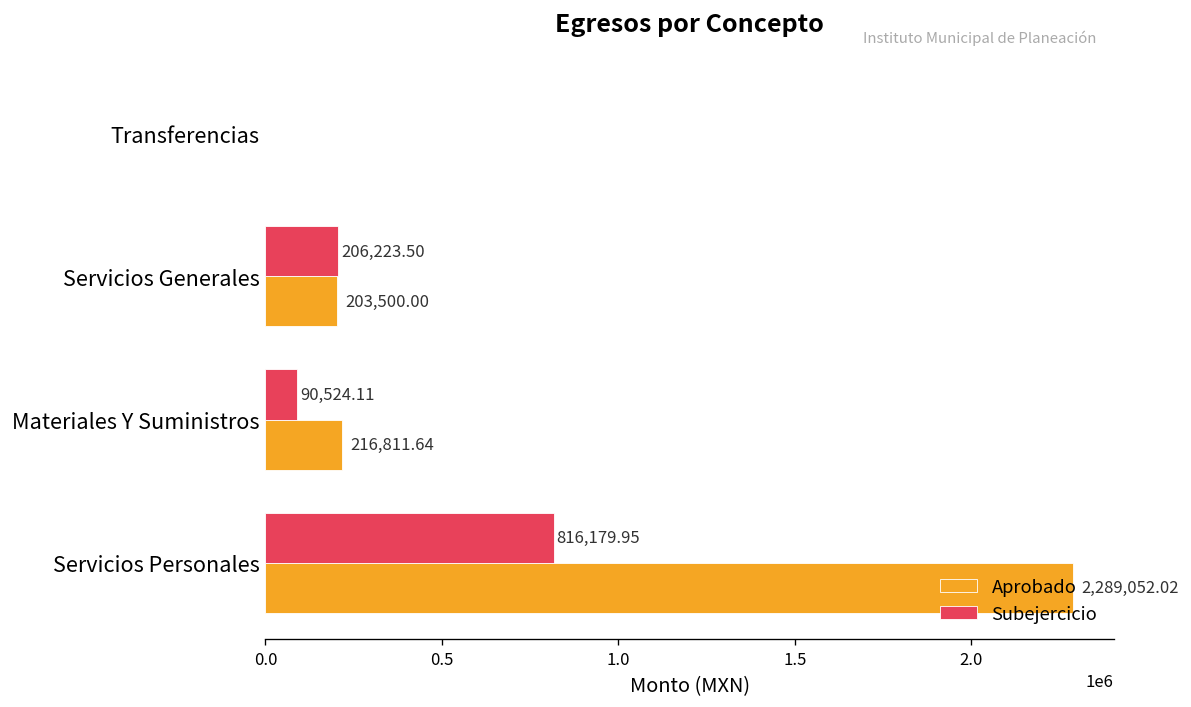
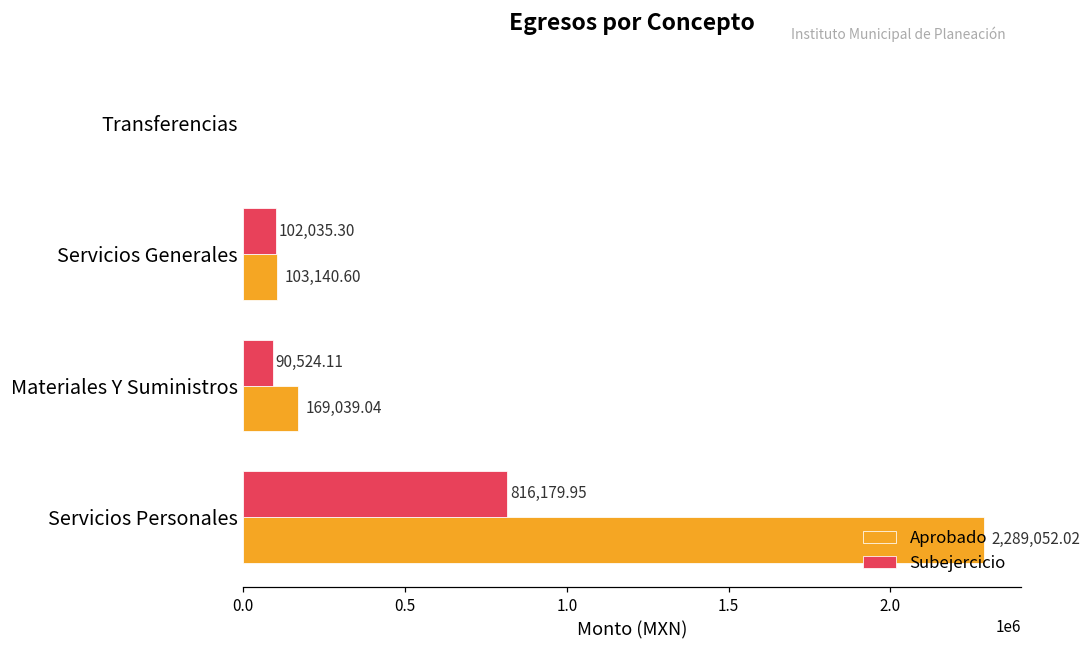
  {
    "Aprobado": {
-     "Servicios Generales": "203,500.00",
-     "Materiales Y Suministros": "216,811.64",
+     "Servicios Generales": "103,140.60",
+     "Materiales Y Suministros": "169,039.04",
      "Servicios Personales": "2,289,052.02"
    },
    "Subejercicio": {
-     "Servicios Generales": "206,223.50",
+     "Servicios Generales": "102,035.30",
      "Materiales Y Suministros": "90,524.11",
      "Servicios Personales": "816,179.95"
    }
  }
